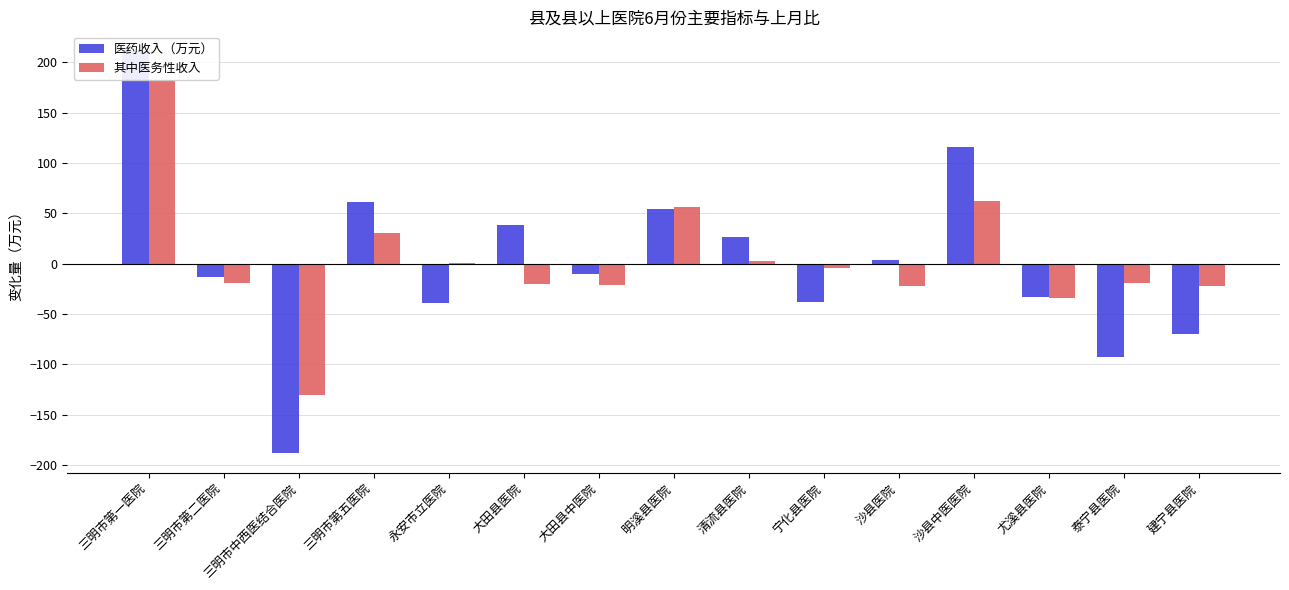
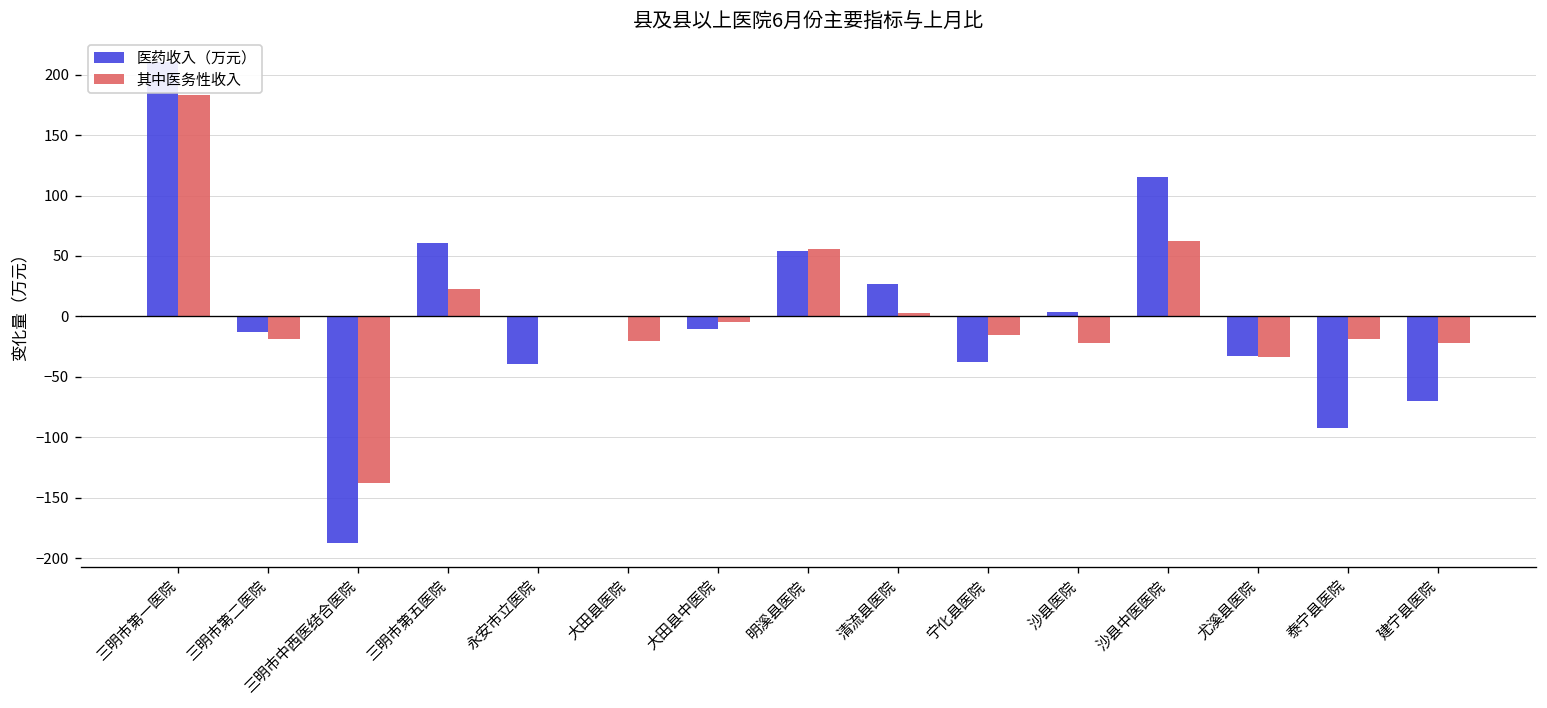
  {
    "医药收入（万元）": {
      "三明市第二医院": -13,
      "三明市中西医结合医院": -188,
      "三明市第五医院": 61,
      "永安市立医院": -39,
-     "大田县医院": 38,
+     "大田县医院": 0,
      "大田县中医院": -10,
      "明溪县医院": 54,
      "清流县医院": 27,
      "宁化县医院": -38,
      "沙县医院": 3,
      "沙县中医医院": 116,
      "尤溪县医院": -33,
      "泰宁县医院": -92,
      "建宁县医院": -70
    },
    "其中医务性收入": {
      "三明市第二医院": -19,
-     "三明市中西医结合医院": -130,
-     "三明市第五医院": 31,
+     "三明市中西医结合医院": -138,
+     "三明市第五医院": 23,
      "大田县医院": -20,
-     "大田县中医院": -21,
+     "大田县中医院": -5,
      "明溪县医院": 56,
      "清流县医院": 3,
-     "宁化县医院": -4,
+     "宁化县医院": -15,
      "沙县医院": -22,
      "沙县中医医院": 62,
      "尤溪县医院": -34,
      "泰宁县医院": -19,
      "建宁县医院": -22
    }
  }
